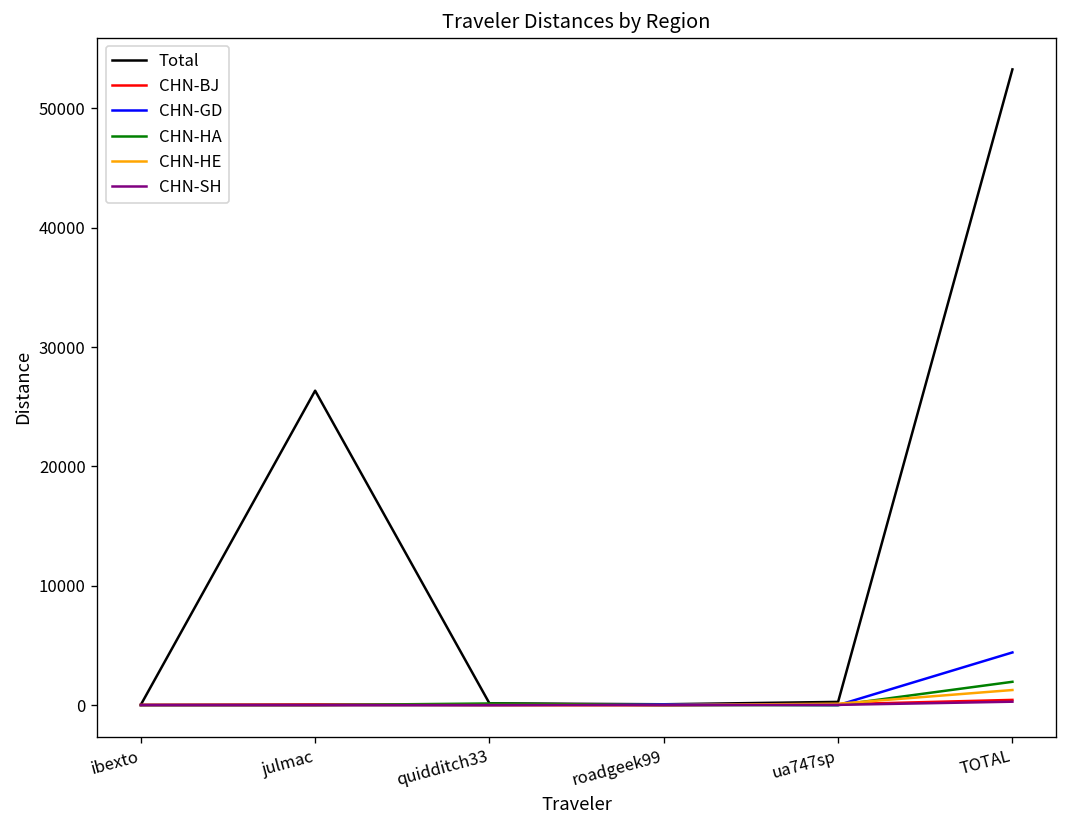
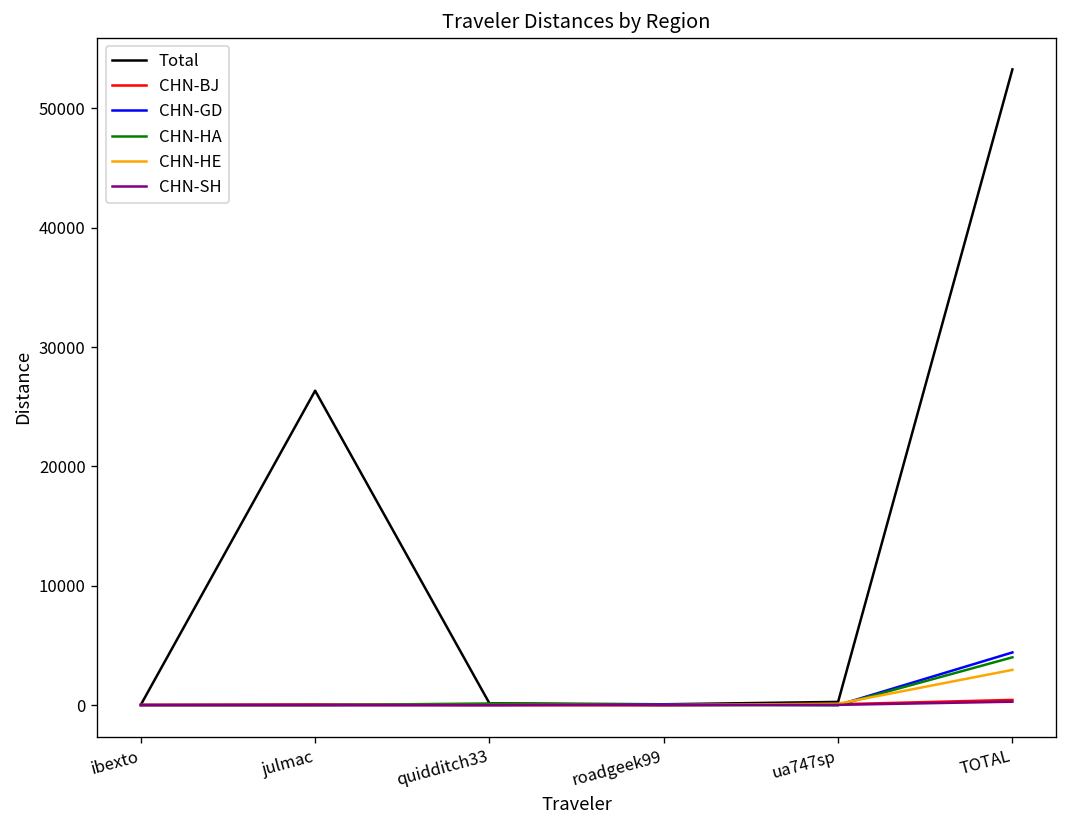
  {
    "Total": {
      "julmac": 26000,
      "TOTAL": 53000
    },
    "CHN-GD": {
      "TOTAL": 4000
    },
    "CHN-HA": {
-     "TOTAL": 2000
+     "TOTAL": 4000
    },
    "CHN-HE": {
-     "TOTAL": 1000
+     "TOTAL": 3000
    }
  }
